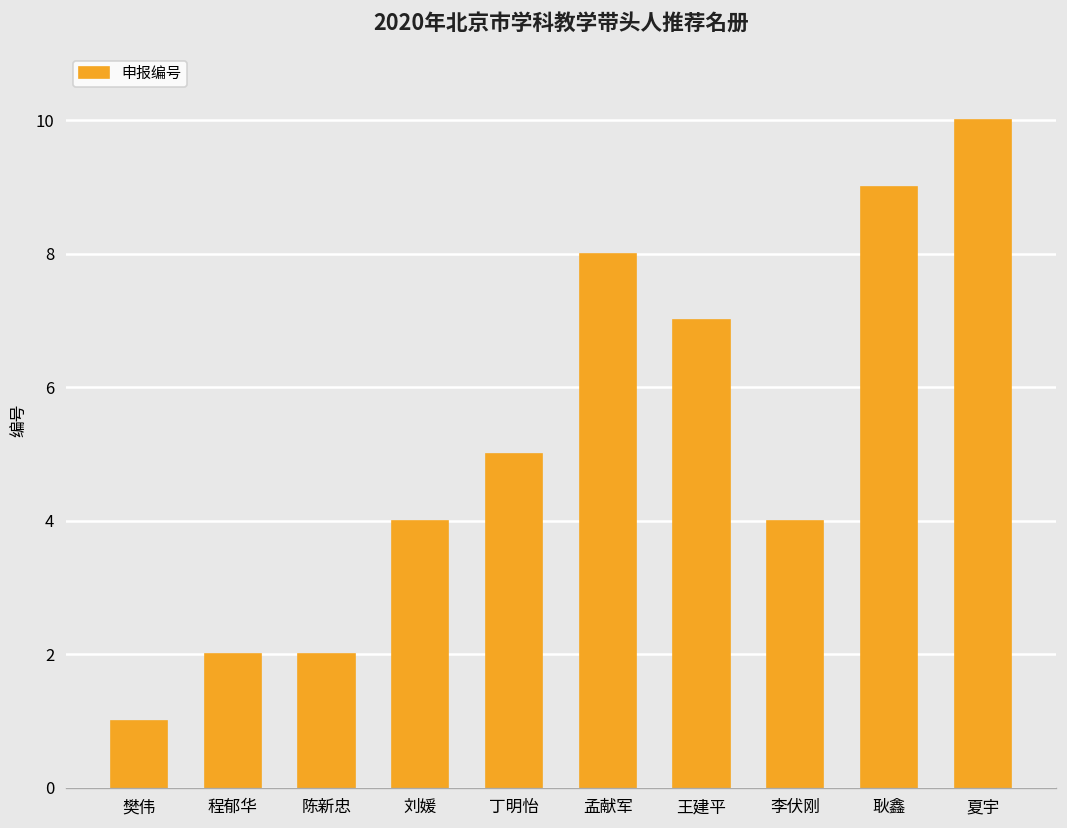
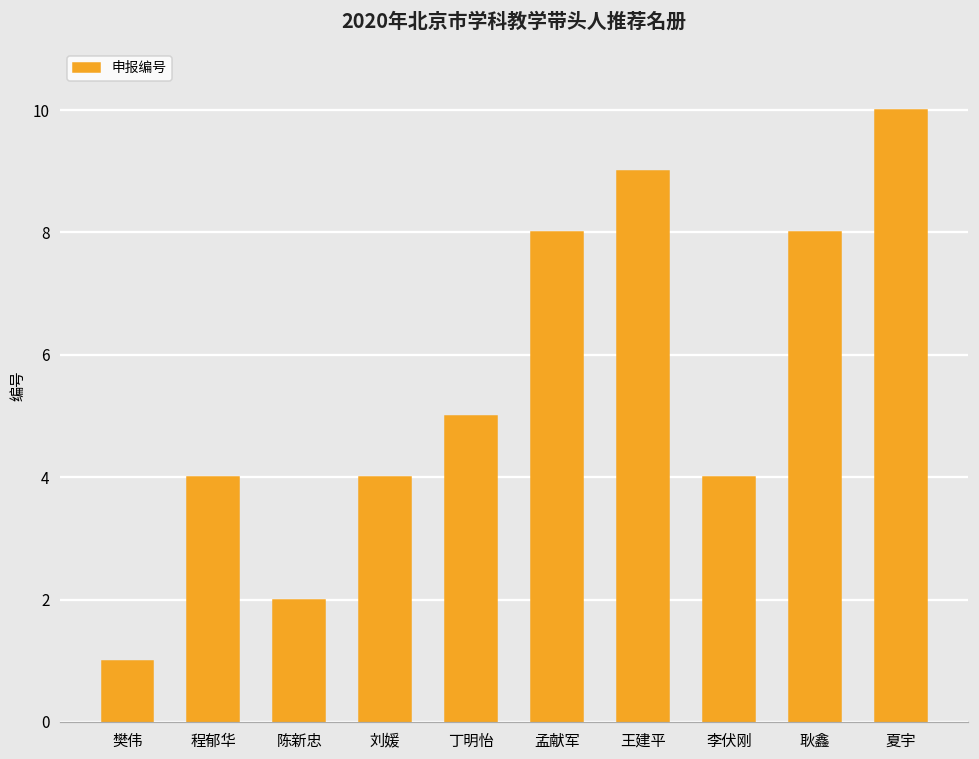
  {
    "樊伟": 1,
-   "程郁华": 2,
+   "程郁华": 4,
    "陈新忠": 2,
    "刘媛": 4,
    "丁明怡": 5,
    "孟献军": 8,
-   "王建平": 7,
+   "王建平": 9,
    "李伏刚": 4,
-   "耿鑫": 9,
+   "耿鑫": 8,
    "夏宇": 10
  }
